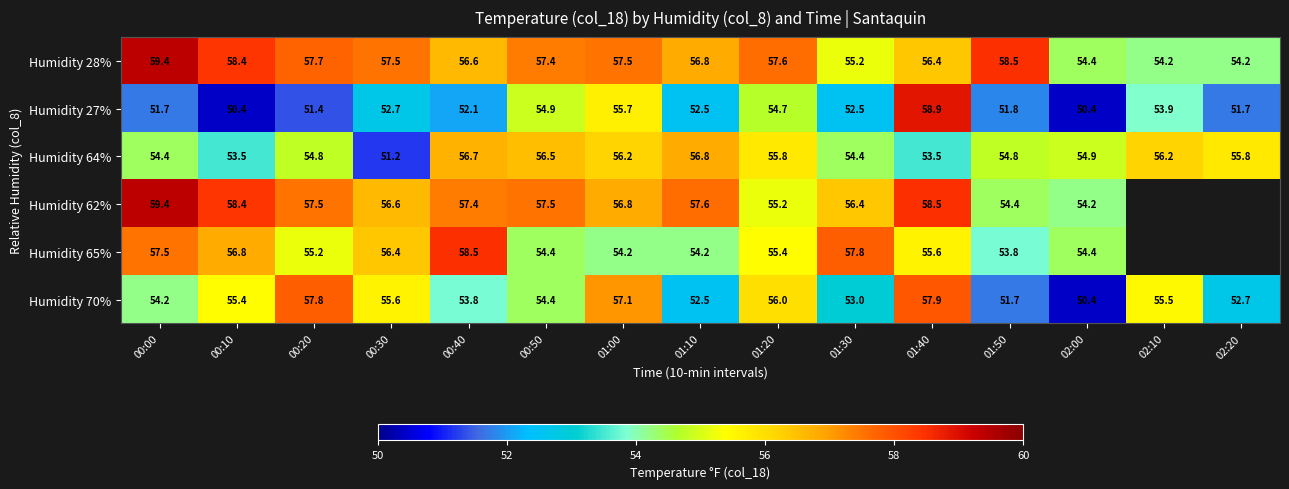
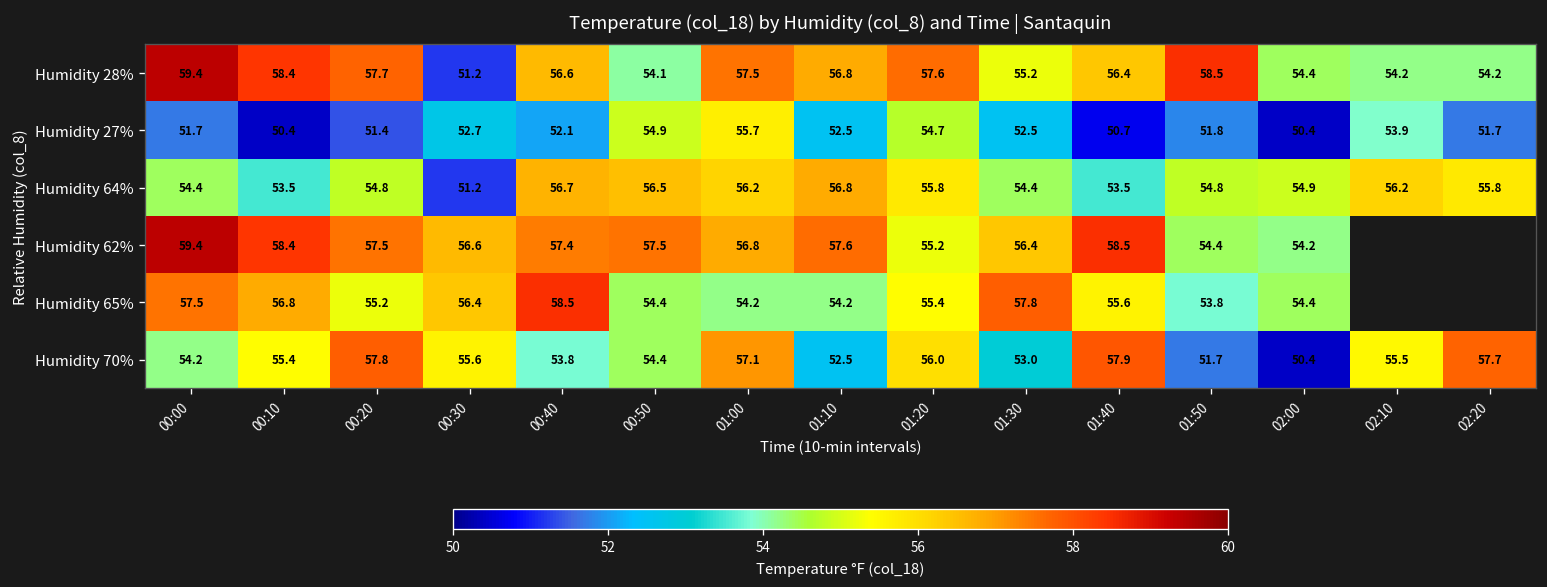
  {
    "Humidity 28%": {
      "00:00": 59.4,
      "00:10": 58.4,
      "00:20": 57.7,
-     "00:30": 57.5,
+     "00:30": 51.2,
      "00:40": 56.6,
-     "00:50": 57.4,
+     "00:50": 54.1,
      "01:00": 57.5,
      "01:10": 56.8,
      "01:20": 57.6,
      "01:30": 55.2,
      "01:40": 56.4,
      "01:50": 58.5,
      "02:00": 54.4,
      "02:10": 54.2,
      "02:20": 54.2
    },
    "Humidity 27%": {
      "00:00": 51.7,
      "00:10": 50.4,
      "00:20": 51.4,
      "00:30": 52.7,
      "00:40": 52.1,
      "00:50": 54.9,
      "01:00": 55.7,
      "01:10": 52.5,
      "01:20": 54.7,
      "01:30": 52.5,
-     "01:40": 58.9,
+     "01:40": 50.7,
      "01:50": 51.8,
      "02:00": 50.4,
      "02:10": 53.9,
      "02:20": 51.7
    },
    "Humidity 64%": {
      "00:00": 54.4,
      "00:10": 53.5,
      "00:20": 54.8,
      "00:30": 51.2,
      "00:40": 56.7,
      "00:50": 56.5,
      "01:00": 56.2,
      "01:10": 56.8,
      "01:20": 55.8,
      "01:30": 54.4,
      "01:40": 53.5,
      "01:50": 54.8,
      "02:00": 54.9,
      "02:10": 56.2,
      "02:20": 55.8
    },
    "Humidity 62%": {
      "00:00": 59.4,
      "00:10": 58.4,
      "00:20": 57.5,
      "00:30": 56.6,
      "00:40": 57.4,
      "00:50": 57.5,
      "01:00": 56.8,
      "01:10": 57.6,
      "01:20": 55.2,
      "01:30": 56.4,
      "01:40": 58.5,
      "01:50": 54.4,
      "02:00": 54.2
    },
    "Humidity 65%": {
      "00:00": 57.5,
      "00:10": 56.8,
      "00:20": 55.2,
      "00:30": 56.4,
      "00:40": 58.5,
      "00:50": 54.4,
      "01:00": 54.2,
      "01:10": 54.2,
      "01:20": 55.4,
      "01:30": 57.8,
      "01:40": 55.6,
      "01:50": 53.8,
      "02:00": 54.4
    },
    "Humidity 70%": {
      "00:00": 54.2,
      "00:10": 55.4,
      "00:20": 57.8,
      "00:30": 55.6,
      "00:40": 53.8,
      "00:50": 54.4,
      "01:00": 57.1,
      "01:10": 52.5,
      "01:20": 56.0,
      "01:30": 53.0,
      "01:40": 57.9,
      "01:50": 51.7,
      "02:00": 50.4,
      "02:10": 55.5,
-     "02:20": 52.7
+     "02:20": 57.7
    }
  }
